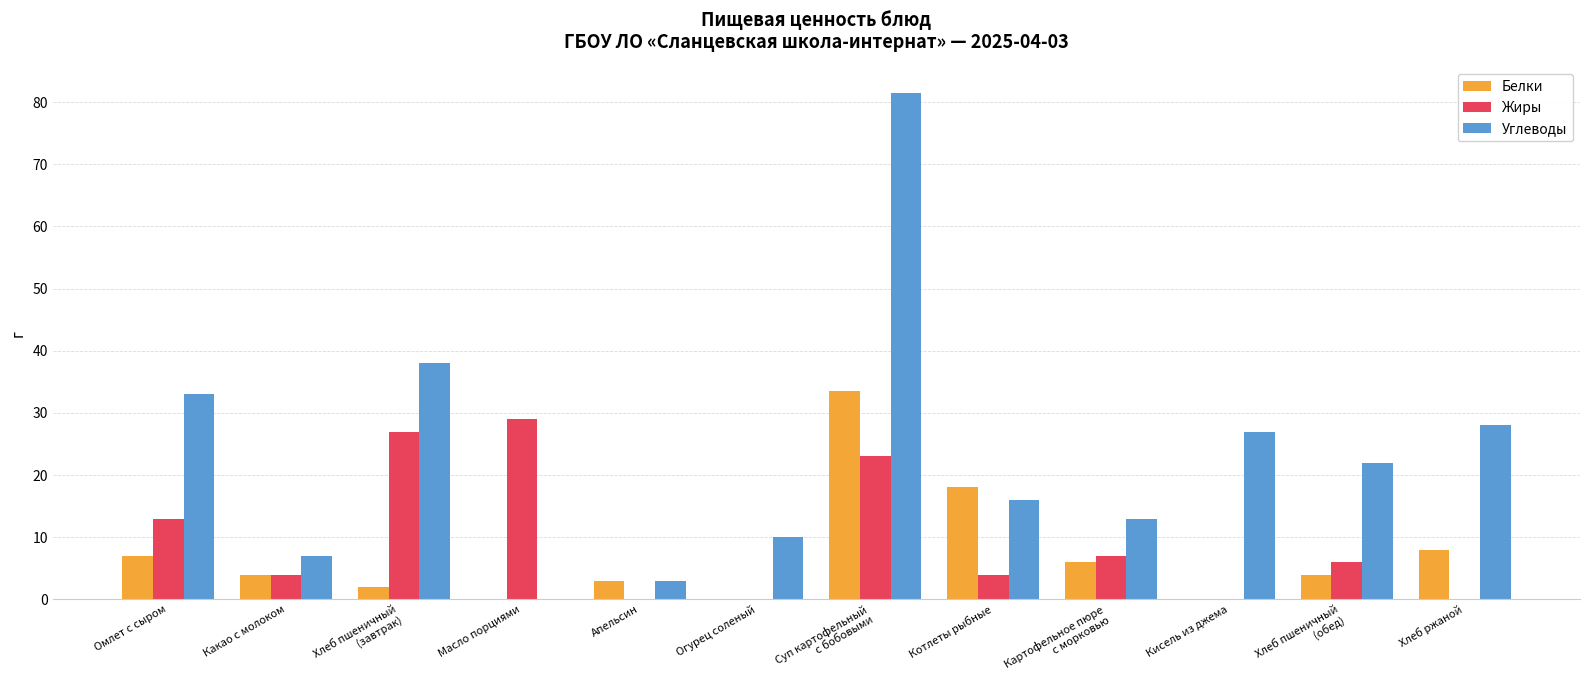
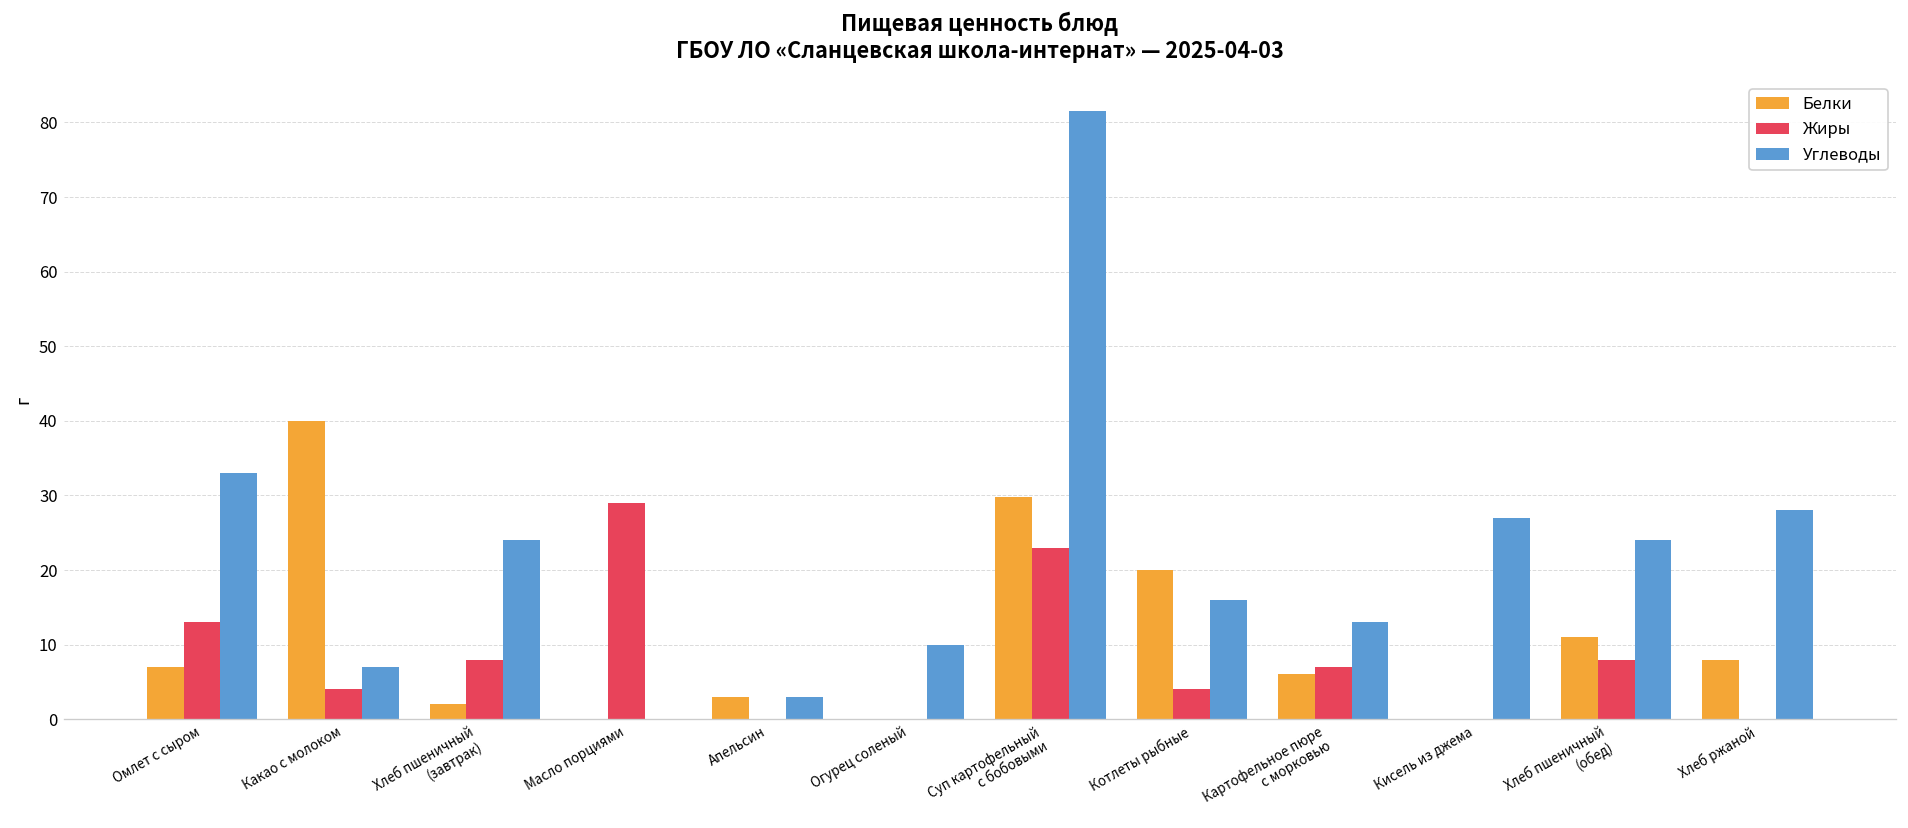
  {
    "Белки": {
      "Омлет с сыром": 7,
-     "Какао с молоком": 4,
+     "Какао с молоком": 40,
      "Хлеб пшеничный (завтрак)": 2,
      "Масло порциями": 0,
      "Апельсин": 3,
      "Огурец соленый": 0,
-     "Суп картофельный с бобовыми": 34,
-     "Котлеты рыбные": 18,
+     "Суп картофельный с бобовыми": 30,
+     "Котлеты рыбные": 20,
      "Картофельное пюре с морковью": 6,
      "Кисель из джема": 0,
-     "Хлеб пшеничный (обед)": 4,
+     "Хлеб пшеничный (обед)": 11,
      "Хлеб ржаной": 8
    },
    "Жиры": {
      "Омлет с сыром": 13,
      "Какао с молоком": 4,
-     "Хлеб пшеничный (завтрак)": 27,
+     "Хлеб пшеничный (завтрак)": 8,
      "Масло порциями": 29,
      "Апельсин": 0,
      "Огурец соленый": 0,
      "Суп картофельный с бобовыми": 23,
      "Котлеты рыбные": 4,
      "Картофельное пюре с морковью": 7,
      "Кисель из джема": 0,
-     "Хлеб пшеничный (обед)": 6,
+     "Хлеб пшеничный (обед)": 8,
      "Хлеб ржаной": 0
    },
    "Углеводы": {
      "Омлет с сыром": 33,
      "Какао с молоком": 7,
-     "Хлеб пшеничный (завтрак)": 38,
+     "Хлеб пшеничный (завтрак)": 24,
      "Масло порциями": 0,
      "Апельсин": 3,
      "Огурец соленый": 10,
      "Суп картофельный с бобовыми": 82,
      "Котлеты рыбные": 16,
      "Картофельное пюре с морковью": 13,
      "Кисель из джема": 27,
-     "Хлеб пшеничный (обед)": 22,
+     "Хлеб пшеничный (обед)": 24,
      "Хлеб ржаной": 28
    }
  }
